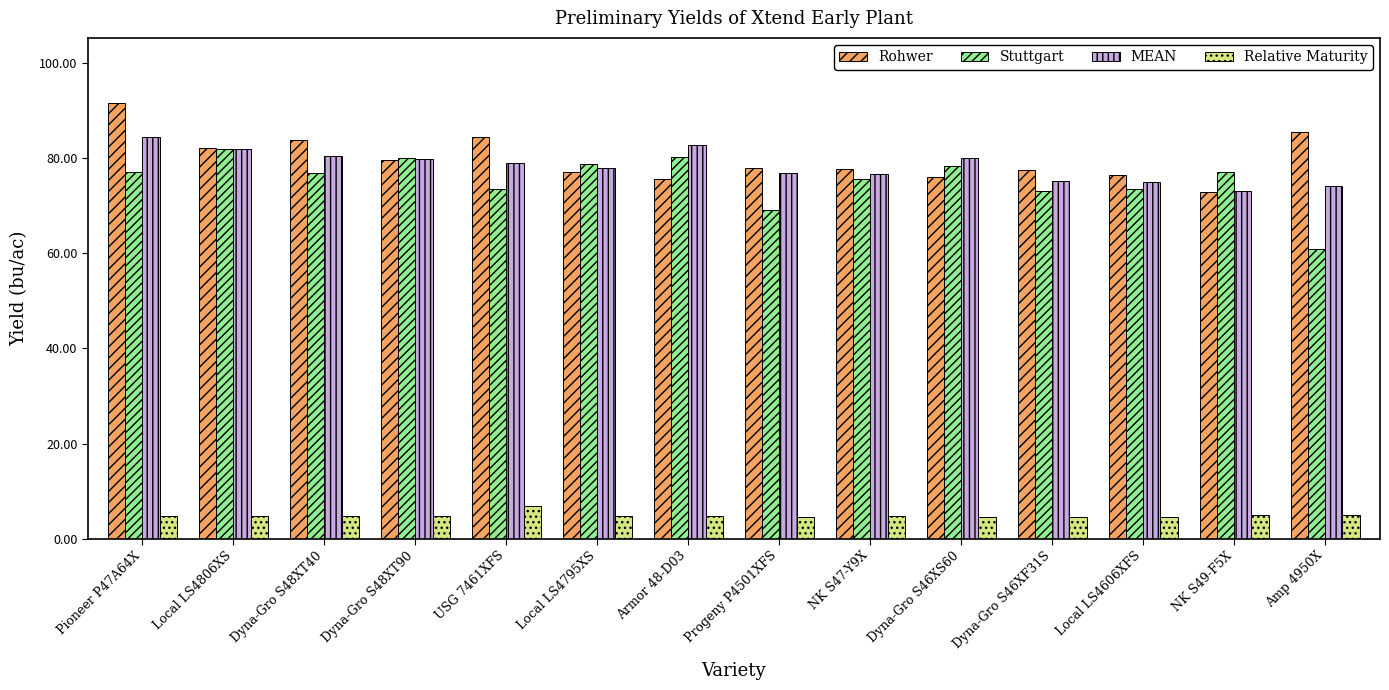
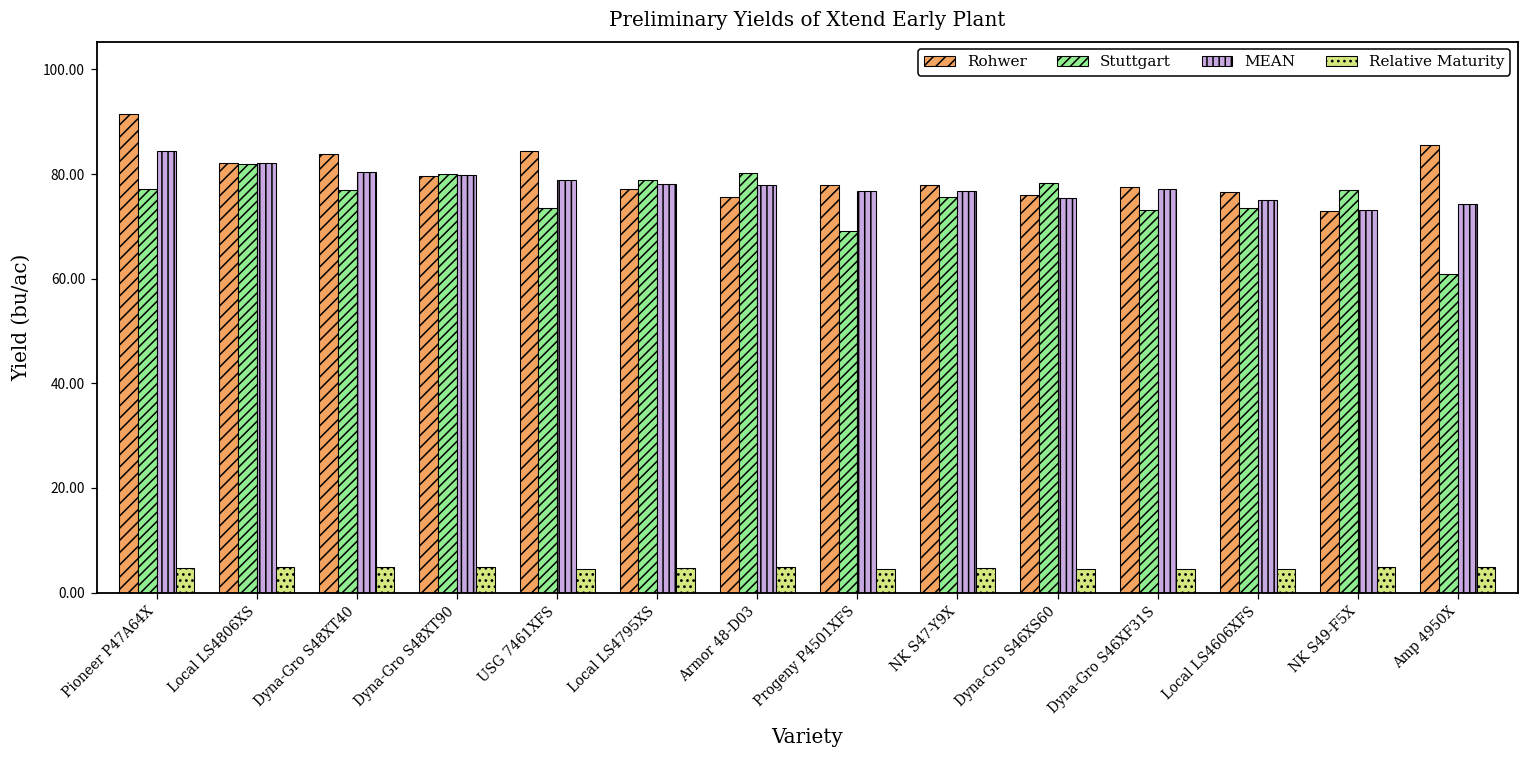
  {
    "Rohwer": {
      "Pioneer P47A64X": 92,
      "Local LS4806XS": 82,
      "Dyna-Gro S48XT40": 84,
      "Dyna-Gro S48XT90": 80,
      "USG 7461XFS": 84,
      "Local LS4795XS": 77,
      "Armor 48-D03": 76,
      "Progeny P4501XFS": 78,
      "NK S47-Y9X": 78,
      "Dyna-Gro S46XS60": 76,
      "Dyna-Gro S46XF31S": 78,
      "Local LS4606XFS": 77,
      "NK S49-F5X": 73,
      "Amp 4950X": 85
    },
    "Stuttgart": {
      "Pioneer P47A64X": 77,
      "Local LS4806XS": 82,
      "Dyna-Gro S48XT40": 77,
      "Dyna-Gro S48XT90": 80,
      "USG 7461XFS": 73,
      "Local LS4795XS": 79,
      "Armor 48-D03": 80,
      "Progeny P4501XFS": 69,
      "NK S47-Y9X": 76,
      "Dyna-Gro S46XS60": 78,
      "Dyna-Gro S46XF31S": 73,
      "Local LS4606XFS": 74,
      "NK S49-F5X": 77,
      "Amp 4950X": 61
    },
    "MEAN": {
      "Pioneer P47A64X": 84,
      "Local LS4806XS": 82,
      "Dyna-Gro S48XT40": 80,
      "Dyna-Gro S48XT90": 80,
      "USG 7461XFS": 79,
      "Local LS4795XS": 78,
-     "Armor 48-D03": 83,
+     "Armor 48-D03": 78,
      "Progeny P4501XFS": 77,
      "NK S47-Y9X": 77,
-     "Dyna-Gro S46XS60": 80,
-     "Dyna-Gro S46XF31S": 75,
+     "Dyna-Gro S46XS60": 75,
+     "Dyna-Gro S46XF31S": 77,
      "Local LS4606XFS": 75,
      "NK S49-F5X": 73,
      "Amp 4950X": 74
    },
    "Relative Maturity": {
      "Pioneer P47A64X": 5,
      "Local LS4806XS": 5,
      "Dyna-Gro S48XT40": 5,
      "Dyna-Gro S48XT90": 5,
-     "USG 7461XFS": 7,
+     "USG 7461XFS": 5,
      "Local LS4795XS": 5,
      "Armor 48-D03": 5,
      "Progeny P4501XFS": 5,
      "NK S47-Y9X": 5,
      "Dyna-Gro S46XS60": 5,
      "Dyna-Gro S46XF31S": 5,
      "Local LS4606XFS": 5,
      "NK S49-F5X": 5,
      "Amp 4950X": 5
    }
  }
